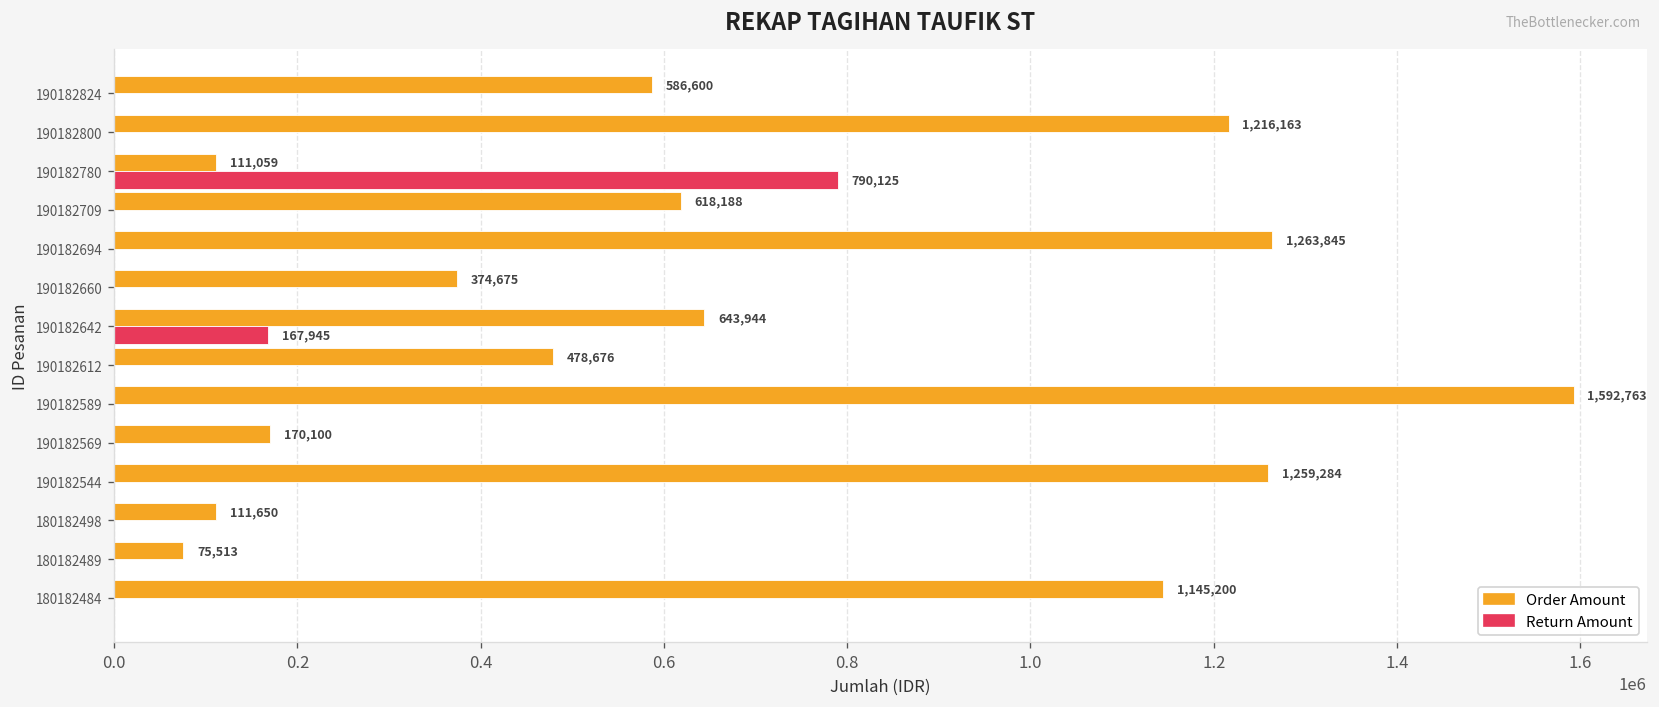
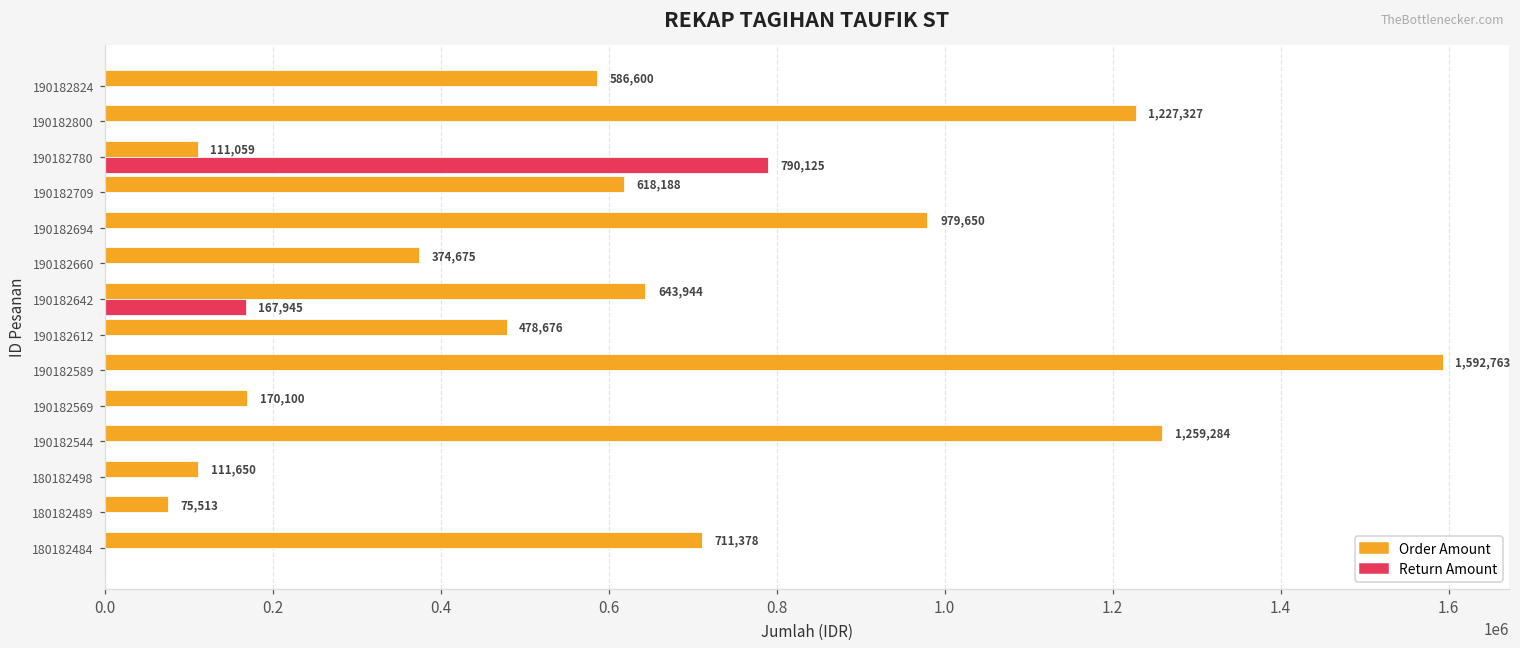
  {
    "Order Amount": {
      "190182824": "586,600",
-     "190182800": "1,216,163",
+     "190182800": "1,227,327",
      "190182780": "111,059",
      "190182709": "618,188",
-     "190182694": "1,263,845",
+     "190182694": "979,650",
      "190182660": "374,675",
      "190182642": "643,944",
      "190182612": "478,676",
      "190182589": "1,592,763",
      "190182569": "170,100",
      "190182544": "1,259,284",
      "180182498": "111,650",
      "180182489": "75,513",
-     "180182484": "1,145,200"
+     "180182484": "711,378"
    },
    "Return Amount": {
      "190182780": "790,125",
      "190182642": "167,945"
    }
  }
